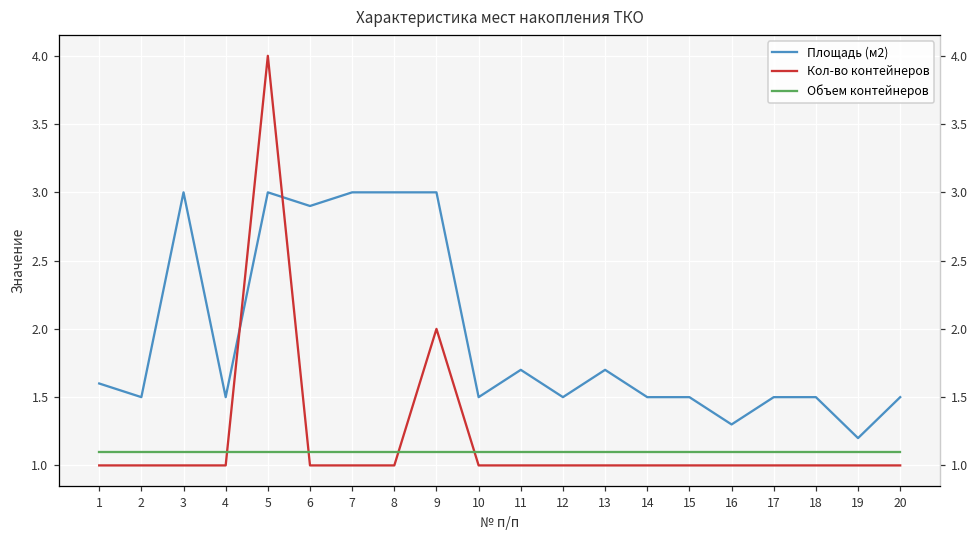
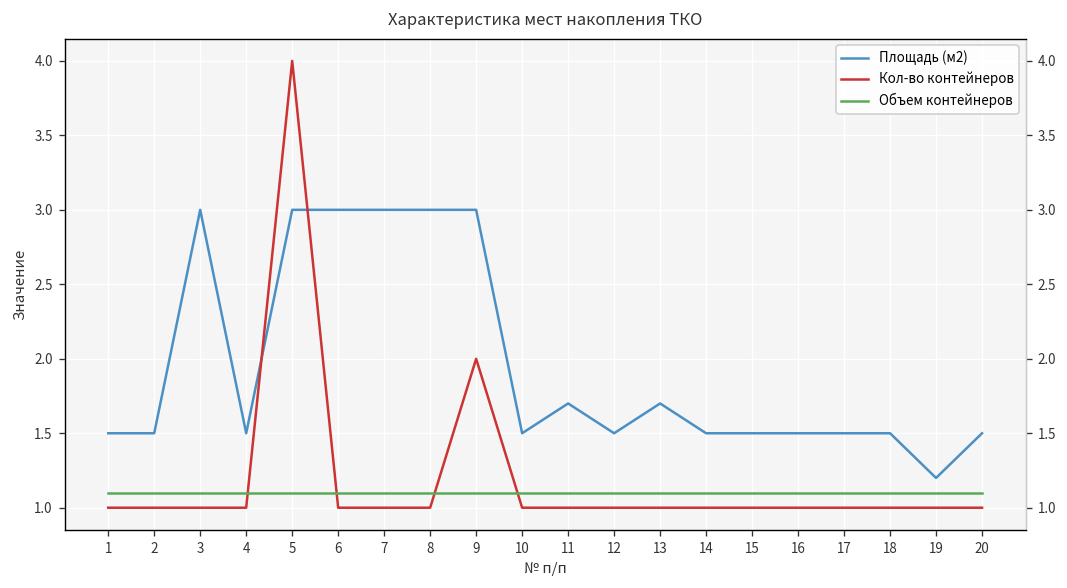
  {
    "Площадь (м2)": {
-     "1": 1.6,
+     "1": 1.5,
      "2": 1.5,
      "3": 3.0,
      "4": 1.5,
      "5": 3.0,
-     "6": 2.9,
+     "6": 3.0,
      "7": 3.0,
      "8": 3.0,
      "9": 3.0,
      "10": 1.5,
      "11": 1.7,
      "12": 1.5,
      "13": 1.7,
      "14": 1.5,
      "15": 1.5,
-     "16": 1.3,
+     "16": 1.5,
      "17": 1.5,
      "18": 1.5,
      "19": 1.2,
      "20": 1.5
    },
    "Кол-во контейнеров": {
      "1": 1.0,
      "2": 1.0,
      "3": 1.0,
      "4": 1.0,
      "5": 4.0,
      "6": 1.0,
      "7": 1.0,
      "8": 1.0,
      "9": 2.0,
      "10": 1.0,
      "11": 1.0,
      "12": 1.0,
      "13": 1.0,
      "14": 1.0,
      "15": 1.0,
      "16": 1.0,
      "17": 1.0,
      "18": 1.0,
      "19": 1.0,
      "20": 1.0
    },
    "Объем контейнеров": {
      "1": 1.1,
      "2": 1.1,
      "3": 1.1,
      "4": 1.1,
      "5": 1.1,
      "6": 1.1,
      "7": 1.1,
      "8": 1.1,
      "9": 1.1,
      "10": 1.1,
      "11": 1.1,
      "12": 1.1,
      "13": 1.1,
      "14": 1.1,
      "15": 1.1,
      "16": 1.1,
      "17": 1.1,
      "18": 1.1,
      "19": 1.1,
      "20": 1.1
    }
  }
